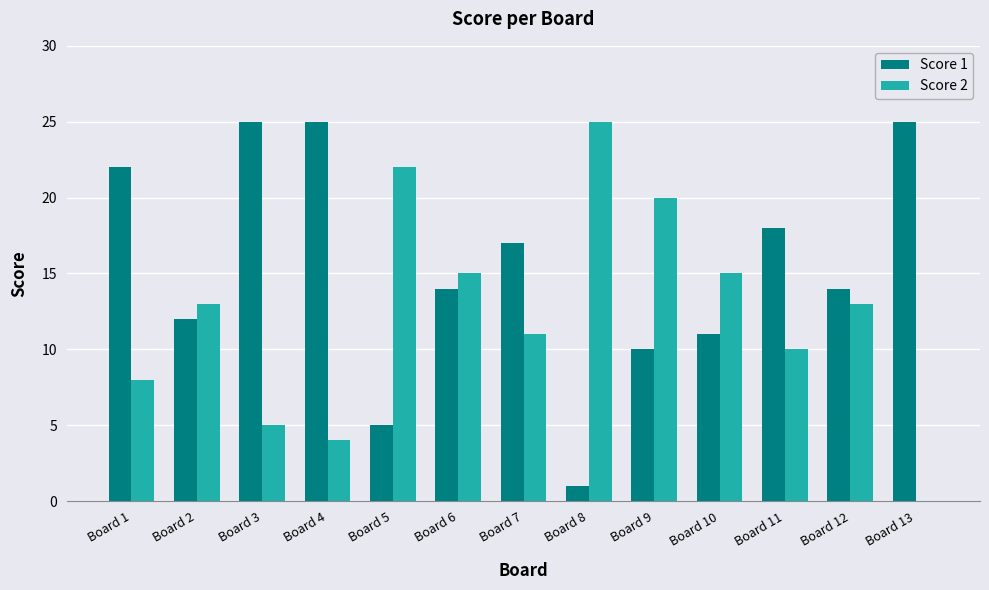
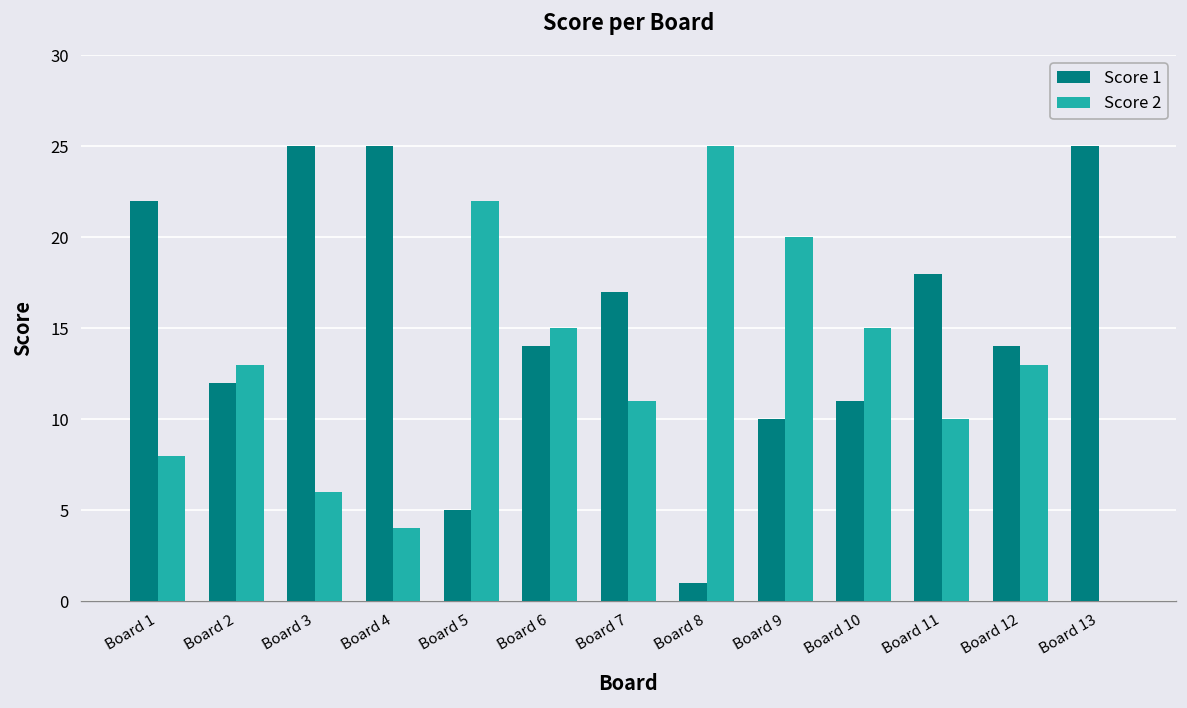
  {
    "Score 1": {
      "Board 1": 22,
      "Board 2": 12,
      "Board 3": 25,
      "Board 4": 25,
      "Board 5": 5,
      "Board 6": 14,
      "Board 7": 17,
      "Board 8": 1,
      "Board 9": 10,
      "Board 10": 11,
      "Board 11": 18,
      "Board 12": 14,
      "Board 13": 25
    },
    "Score 2": {
      "Board 1": 8,
      "Board 2": 13,
-     "Board 3": 5,
+     "Board 3": 6,
      "Board 4": 4,
      "Board 5": 22,
      "Board 6": 15,
      "Board 7": 11,
      "Board 8": 25,
      "Board 9": 20,
      "Board 10": 15,
      "Board 11": 10,
      "Board 12": 13,
      "Board 13": 0
    }
  }
